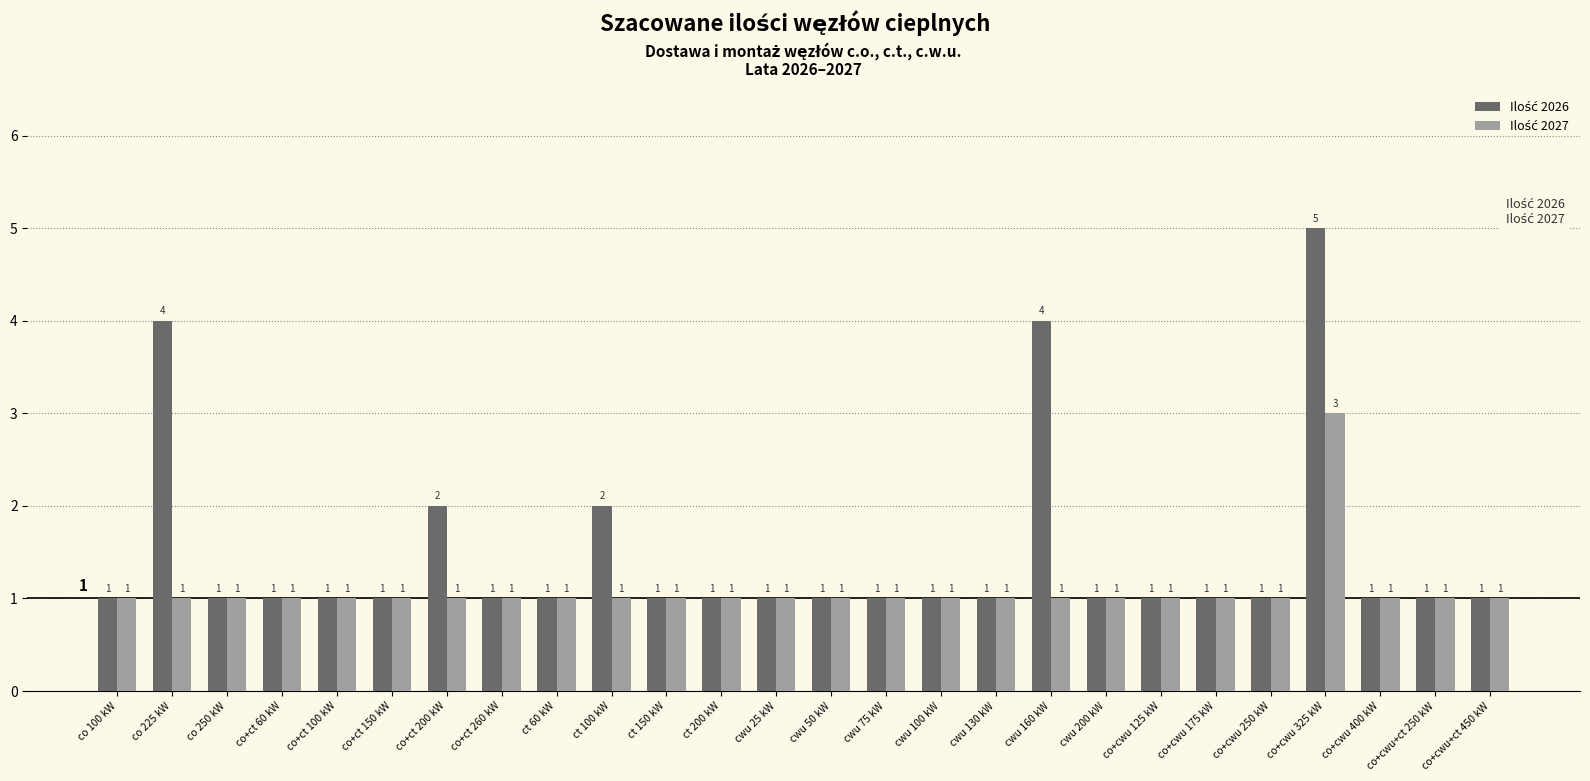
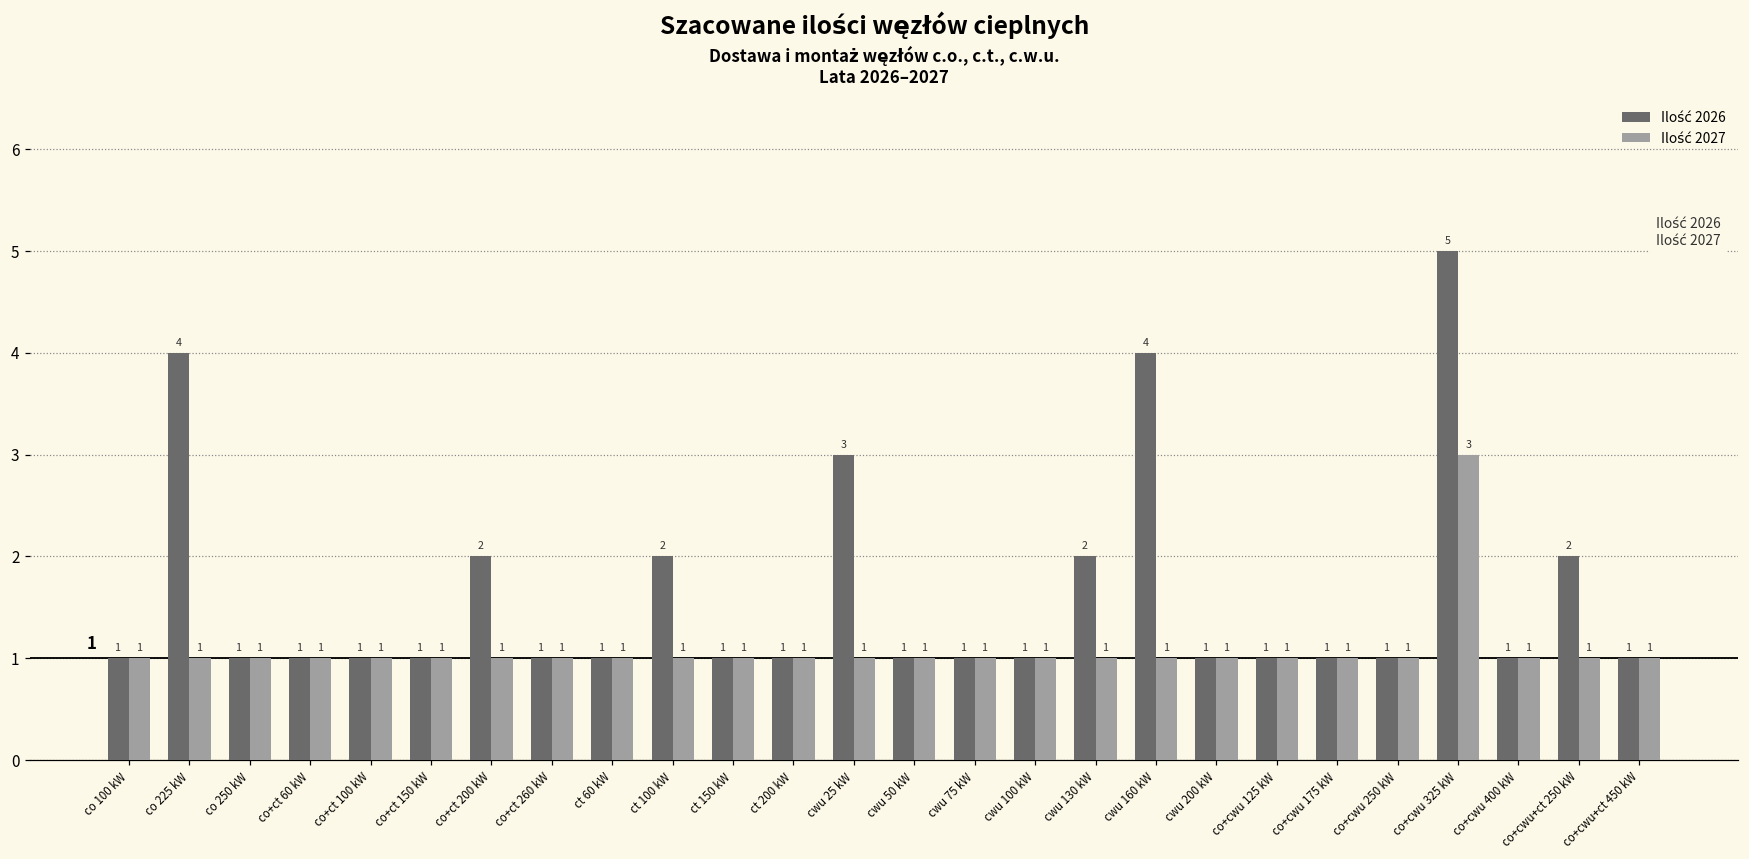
  {
    "Ilość 2026": {
      "co 100 kW": 1,
      "co 225 kW": 4,
      "co 250 kW": 1,
      "co+ct 60 kW": 1,
      "co+ct 100 kW": 1,
      "co+ct 150 kW": 1,
      "co+ct 200 kW": 2,
      "co+ct 260 kW": 1,
      "ct 60 kW": 1,
      "ct 100 kW": 2,
      "ct 150 kW": 1,
      "ct 200 kW": 1,
-     "cwu 25 kW": 1,
+     "cwu 25 kW": 3,
      "cwu 50 kW": 1,
      "cwu 75 kW": 1,
      "cwu 100 kW": 1,
-     "cwu 130 kW": 1,
+     "cwu 130 kW": 2,
      "cwu 160 kW": 4,
      "cwu 200 kW": 1,
      "co+cwu 125 kW": 1,
      "co+cwu 175 kW": 1,
      "co+cwu 250 kW": 1,
      "co+cwu 325 kW": 5,
      "co+cwu 400 kW": 1,
-     "co+cwu+ct 250 kW": 1,
+     "co+cwu+ct 250 kW": 2,
      "co+cwu+ct 450 kW": 1
    },
    "Ilość 2027": {
      "co 100 kW": 1,
      "co 225 kW": 1,
      "co 250 kW": 1,
      "co+ct 60 kW": 1,
      "co+ct 100 kW": 1,
      "co+ct 150 kW": 1,
      "co+ct 200 kW": 1,
      "co+ct 260 kW": 1,
      "ct 60 kW": 1,
      "ct 100 kW": 1,
      "ct 150 kW": 1,
      "ct 200 kW": 1,
      "cwu 25 kW": 1,
      "cwu 50 kW": 1,
      "cwu 75 kW": 1,
      "cwu 100 kW": 1,
      "cwu 130 kW": 1,
      "cwu 160 kW": 1,
      "cwu 200 kW": 1,
      "co+cwu 125 kW": 1,
      "co+cwu 175 kW": 1,
      "co+cwu 250 kW": 1,
      "co+cwu 325 kW": 3,
      "co+cwu 400 kW": 1,
      "co+cwu+ct 250 kW": 1,
      "co+cwu+ct 450 kW": 1
    }
  }
